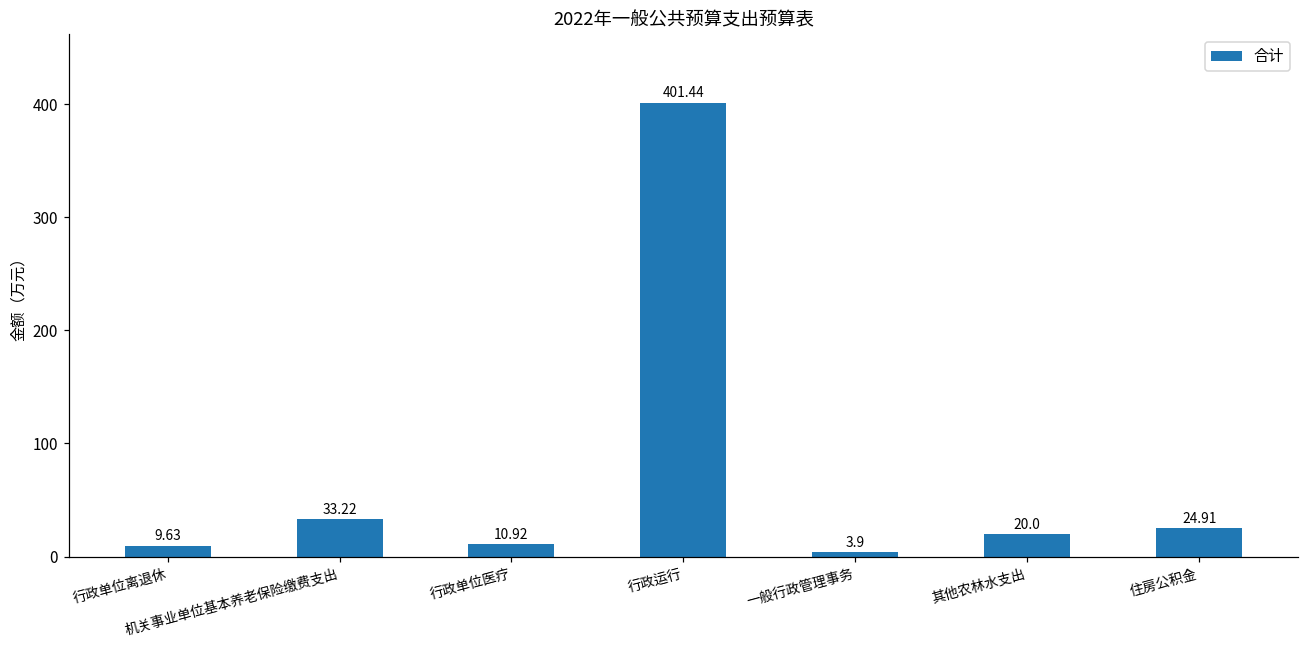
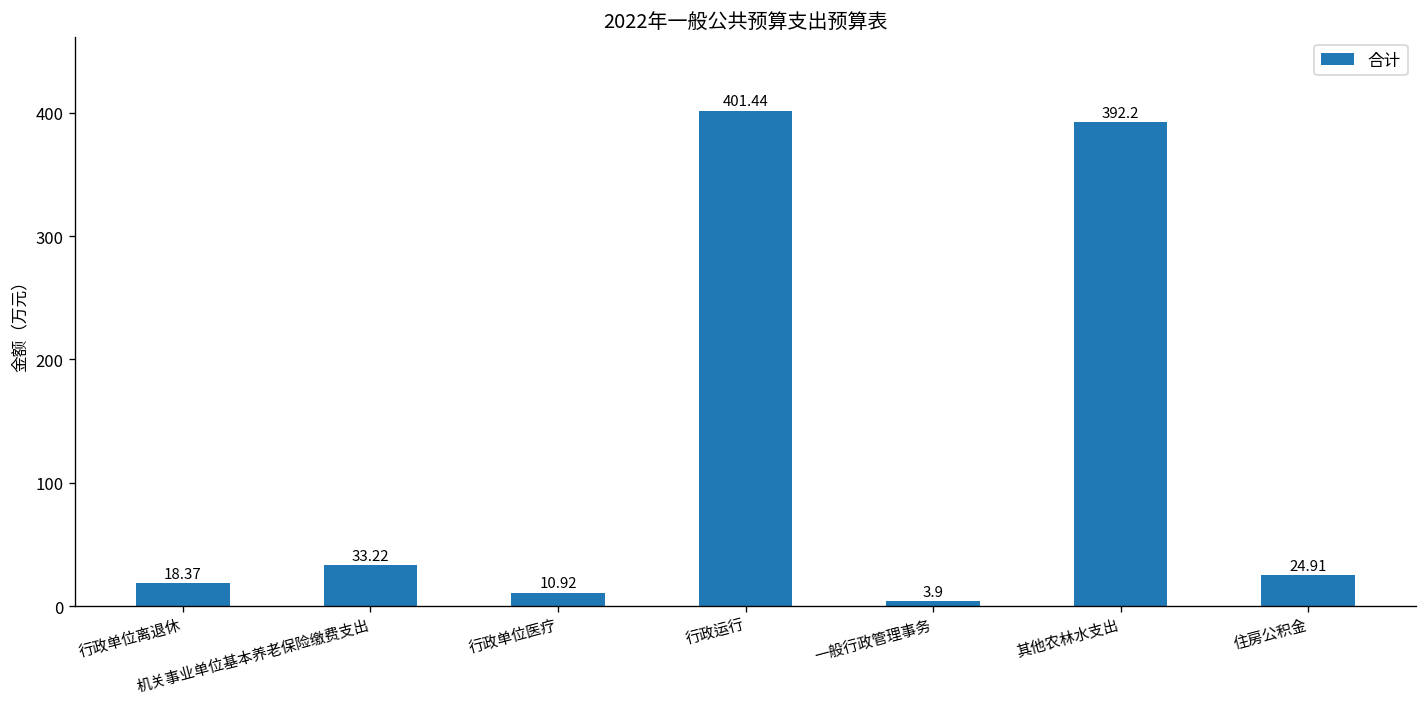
  {
-   "行政单位离退休": 9.63,
+   "行政单位离退休": 18.37,
    "机关事业单位基本养老保险缴费支出": 33.22,
    "行政单位医疗": 10.92,
    "行政运行": 401.44,
    "一般行政管理事务": 3.9,
-   "其他农林水支出": 20.0,
+   "其他农林水支出": 392.2,
    "住房公积金": 24.91
  }
